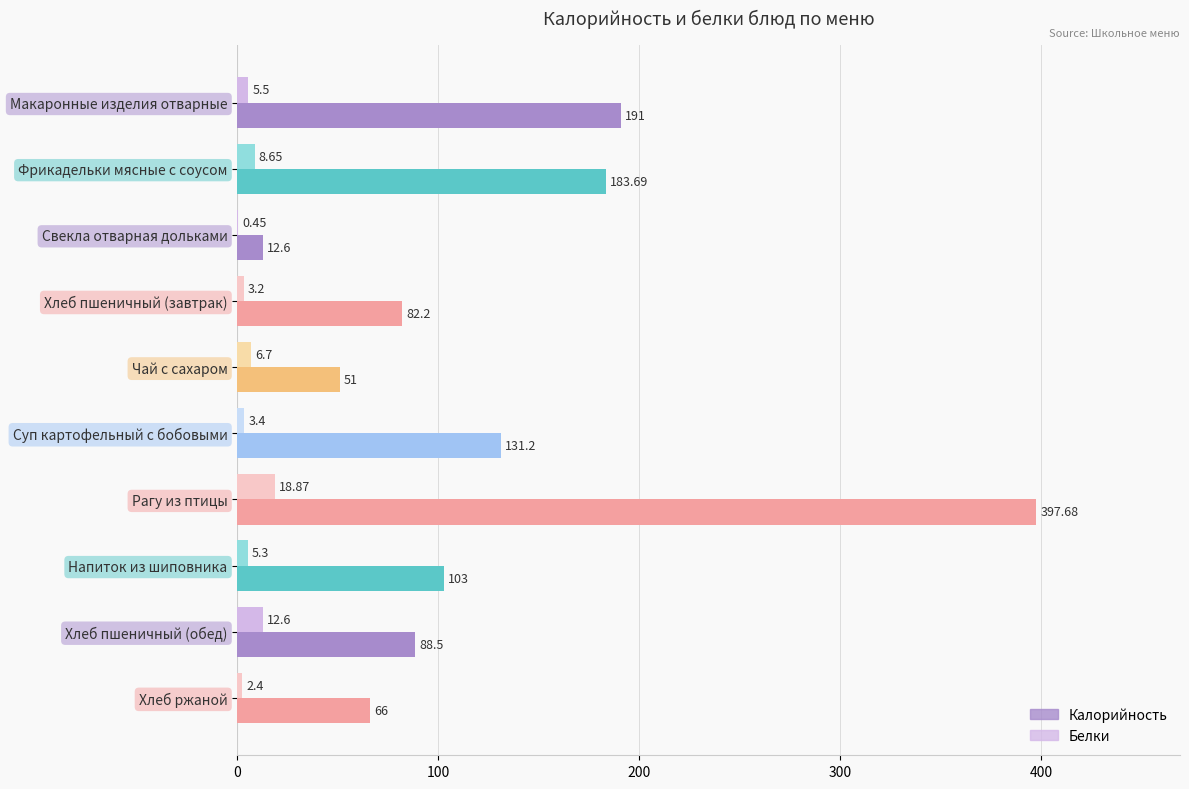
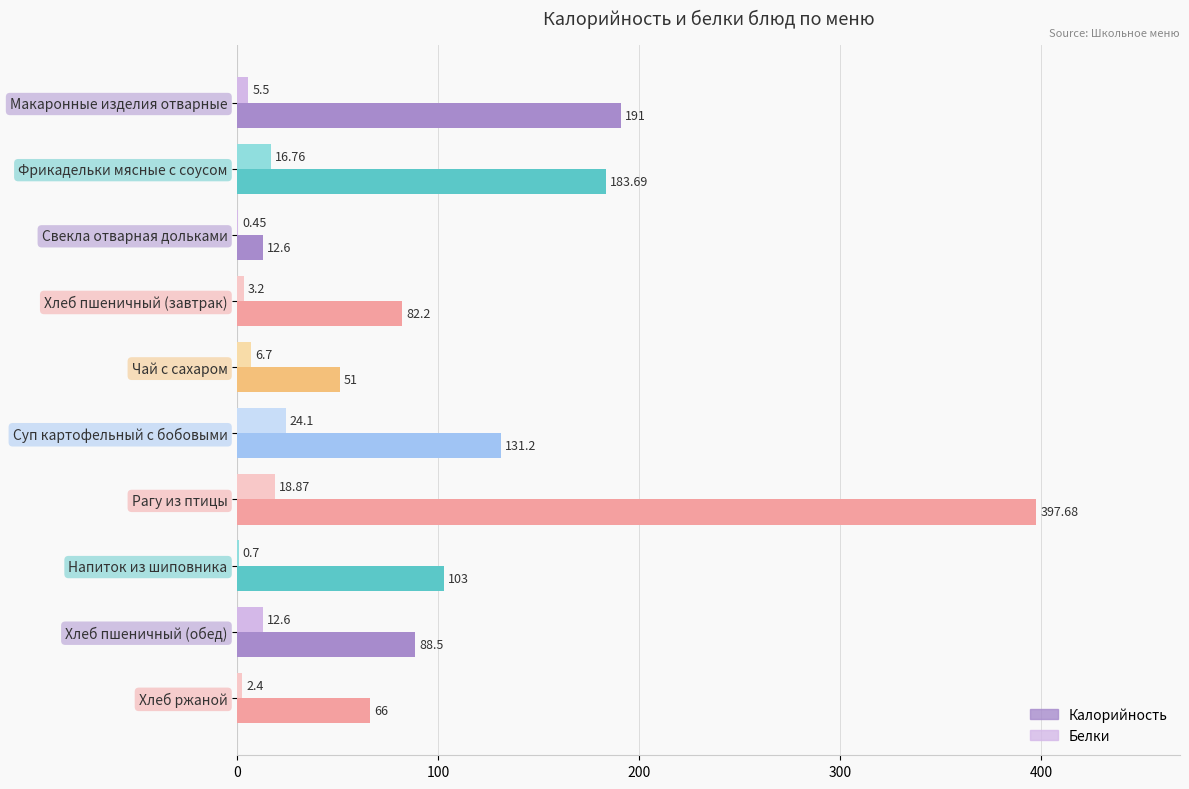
  {
    "Калорийность": {
      "Макаронные изделия отварные": 191,
      "Фрикадельки мясные с соусом": 183.69,
      "Свекла отварная дольками": 12.6,
      "Хлеб пшеничный (завтрак)": 82.2,
      "Чай с сахаром": 51,
      "Суп картофельный с бобовыми": 131.2,
      "Рагу из птицы": 397.68,
      "Напиток из шиповника": 103,
      "Хлеб пшеничный (обед)": 88.5,
      "Хлеб ржаной": 66
    },
    "Белки": {
      "Макаронные изделия отварные": 5.5,
-     "Фрикадельки мясные с соусом": 8.65,
+     "Фрикадельки мясные с соусом": 16.76,
      "Свекла отварная дольками": 0.45,
      "Хлеб пшеничный (завтрак)": 3.2,
      "Чай с сахаром": 6.7,
-     "Суп картофельный с бобовыми": 3.4,
+     "Суп картофельный с бобовыми": 24.1,
      "Рагу из птицы": 18.87,
-     "Напиток из шиповника": 5.3,
+     "Напиток из шиповника": 0.7,
      "Хлеб пшеничный (обед)": 12.6,
      "Хлеб ржаной": 2.4
    }
  }
